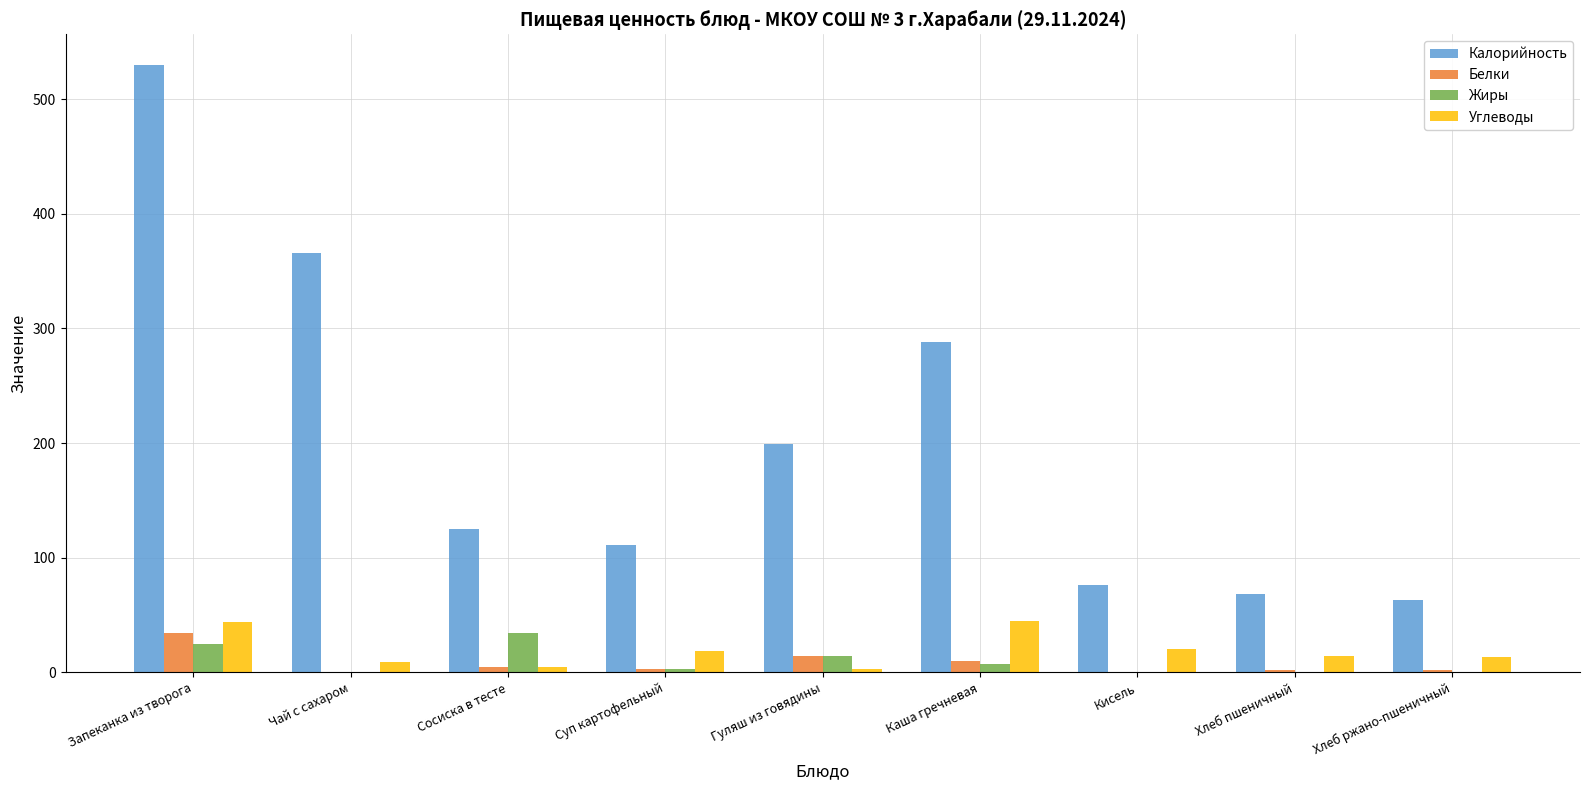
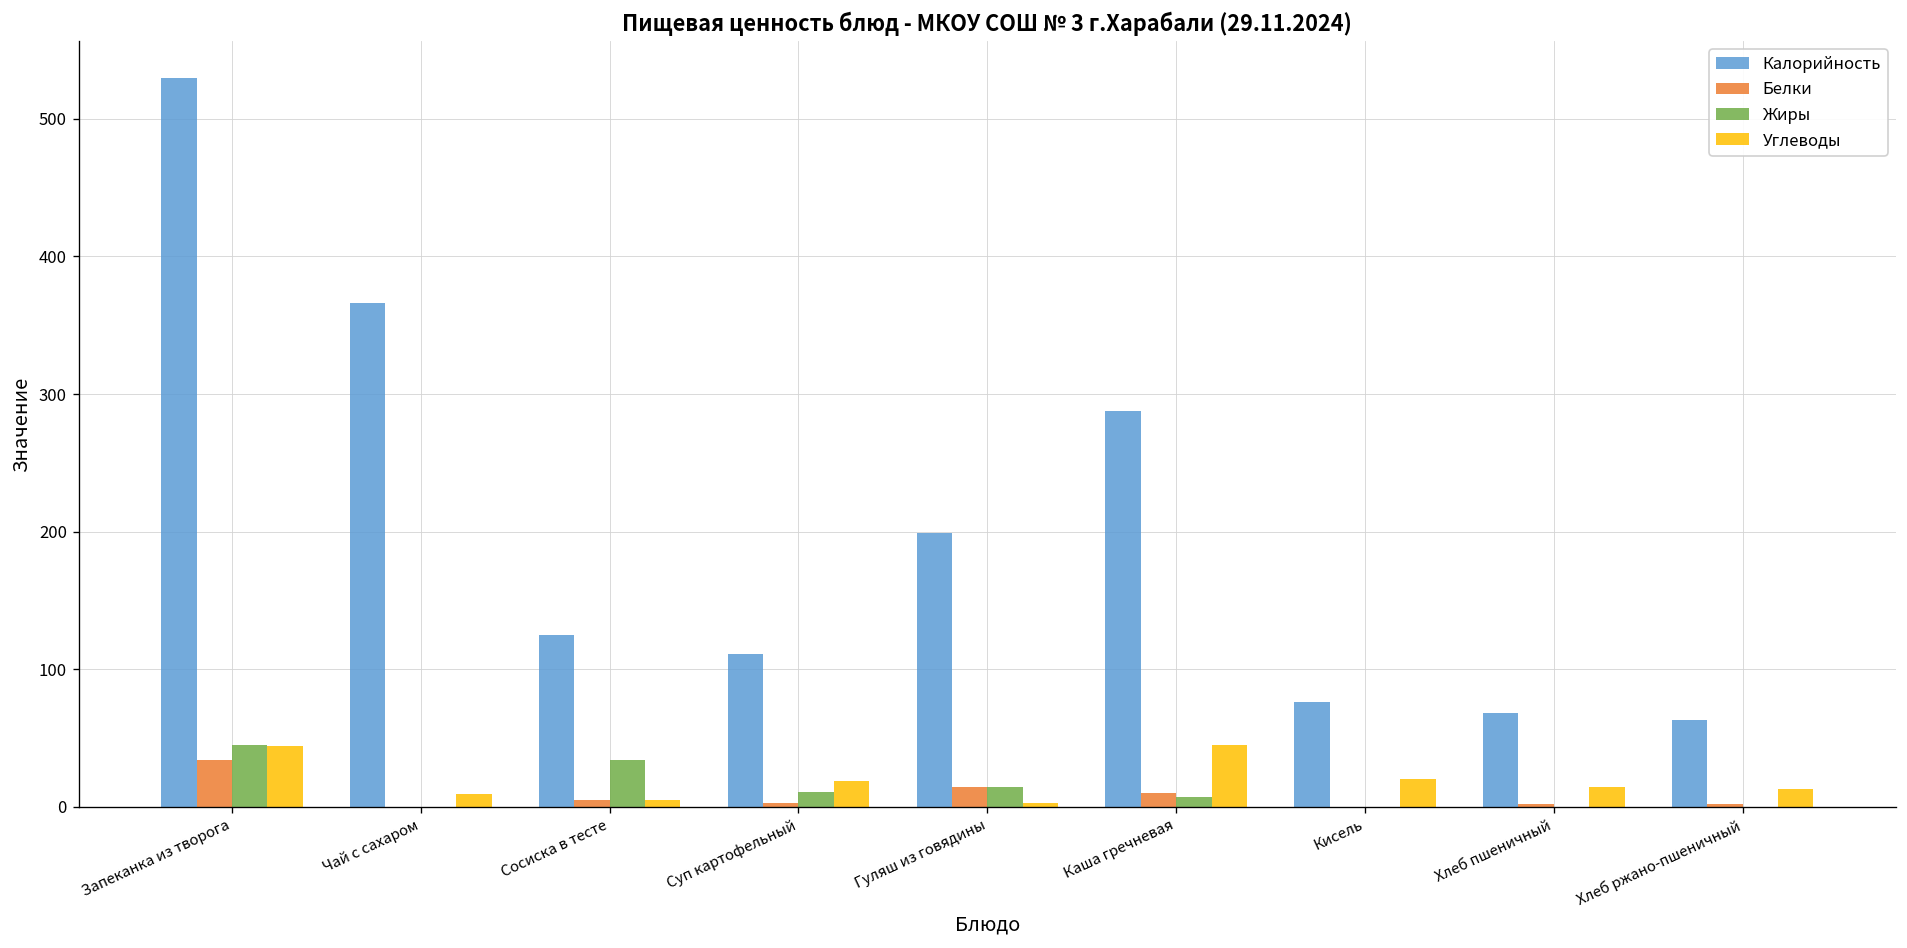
  {
    "Калорийность": {
      "Запеканка из творога": 530,
      "Чай с сахаром": 366,
      "Сосиска в тесте": 125,
      "Суп картофельный": 111,
      "Гуляш из говядины": 199,
      "Каша гречневая": 288,
      "Кисель": 76,
      "Хлеб пшеничный": 68,
      "Хлеб ржано-пшеничный": 63
    },
    "Белки": {
      "Запеканка из творога": 34,
      "Чай с сахаром": 0,
      "Сосиска в тесте": 5,
      "Суп картофельный": 3,
      "Гуляш из говядины": 14,
      "Каша гречневая": 10,
      "Кисель": 0
    },
    "Жиры": {
-     "Запеканка из творога": 25,
+     "Запеканка из творога": 45,
      "Чай с сахаром": 0,
      "Сосиска в тесте": 34,
-     "Суп картофельный": 3,
+     "Суп картофельный": 11,
      "Гуляш из говядины": 14,
      "Каша гречневая": 7,
      "Кисель": 0,
      "Хлеб пшеничный": 0,
      "Хлеб ржано-пшеничный": 0
    },
    "Углеводы": {
      "Запеканка из творога": 44,
      "Чай с сахаром": 9,
      "Сосиска в тесте": 5,
      "Суп картофельный": 19,
      "Гуляш из говядины": 3,
      "Каша гречневая": 45,
      "Кисель": 20,
      "Хлеб пшеничный": 14,
      "Хлеб ржано-пшеничный": 13
    }
  }
